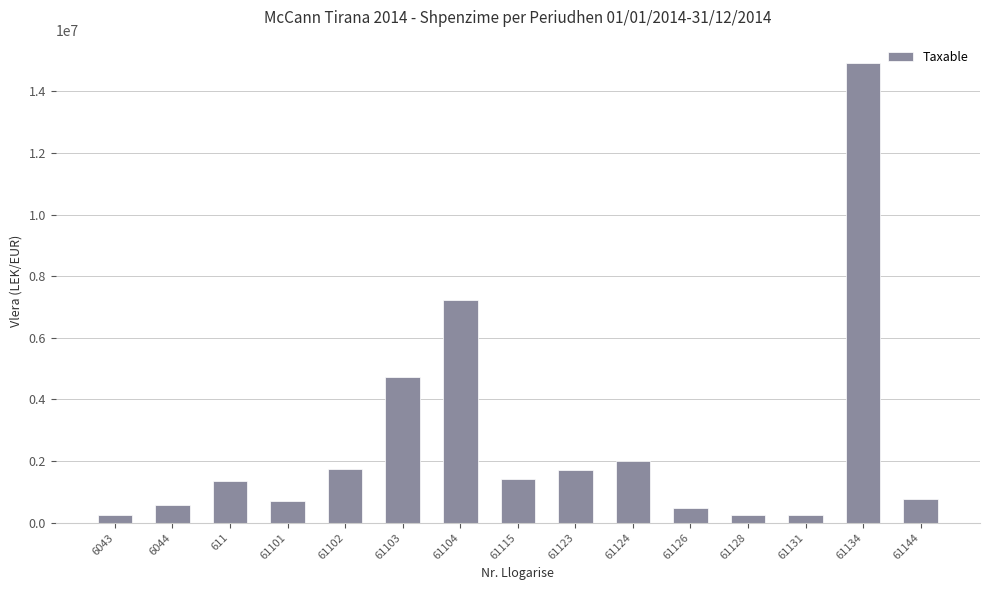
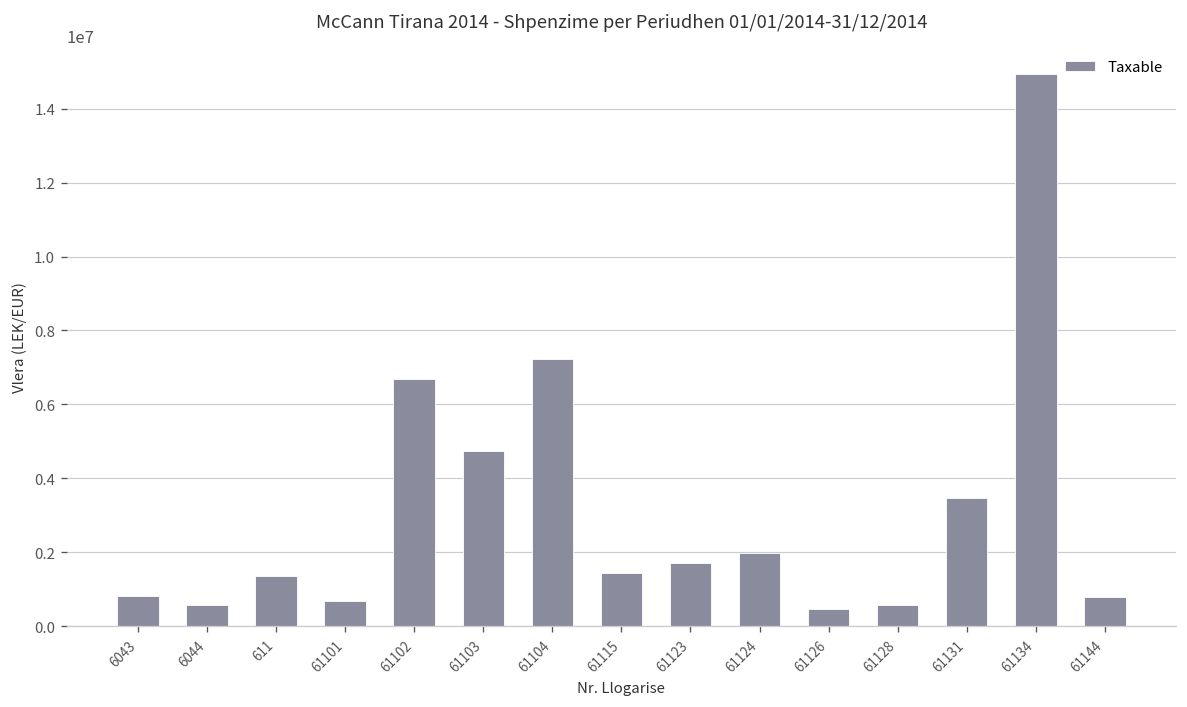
  {
-   "6043": 300000,
+   "6043": 800000,
    "6044": 600000,
    "611": 1400000,
    "61101": 700000,
-   "61102": 1700000,
+   "61102": 6700000,
    "61103": 4700000,
    "61104": 7200000,
    "61115": 1400000,
    "61123": 1700000,
    "61124": 2000000,
    "61126": 500000,
-   "61128": 300000,
-   "61131": 300000,
+   "61128": 600000,
+   "61131": 3500000,
    "61134": 14900000,
    "61144": 800000
  }
